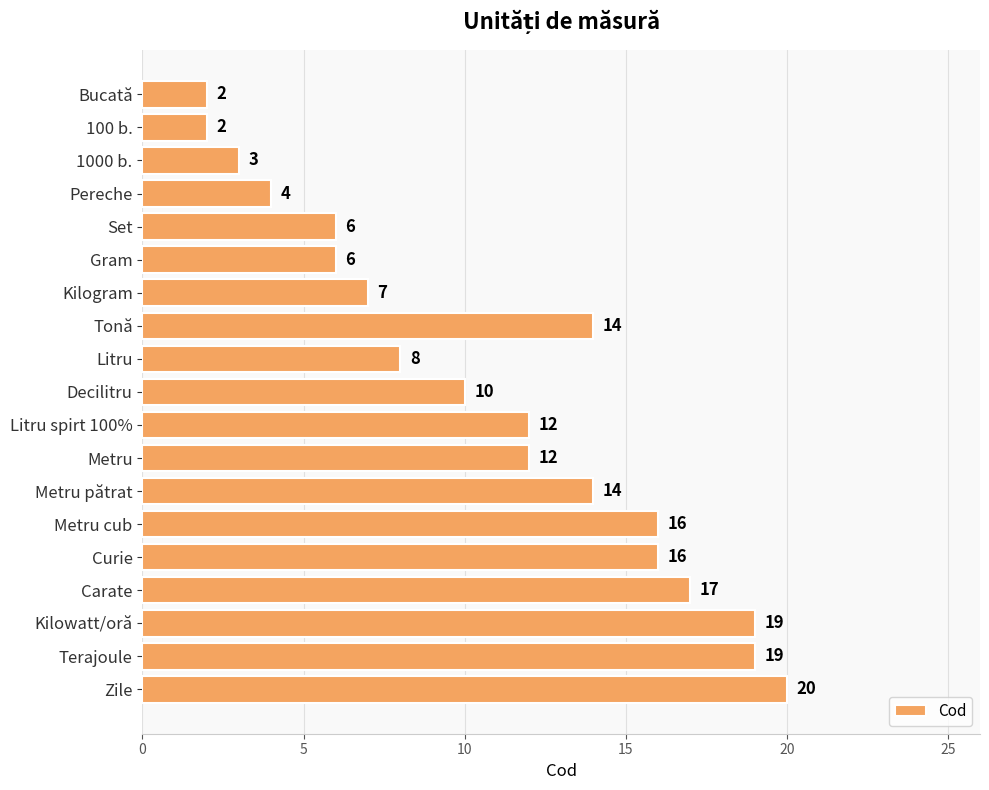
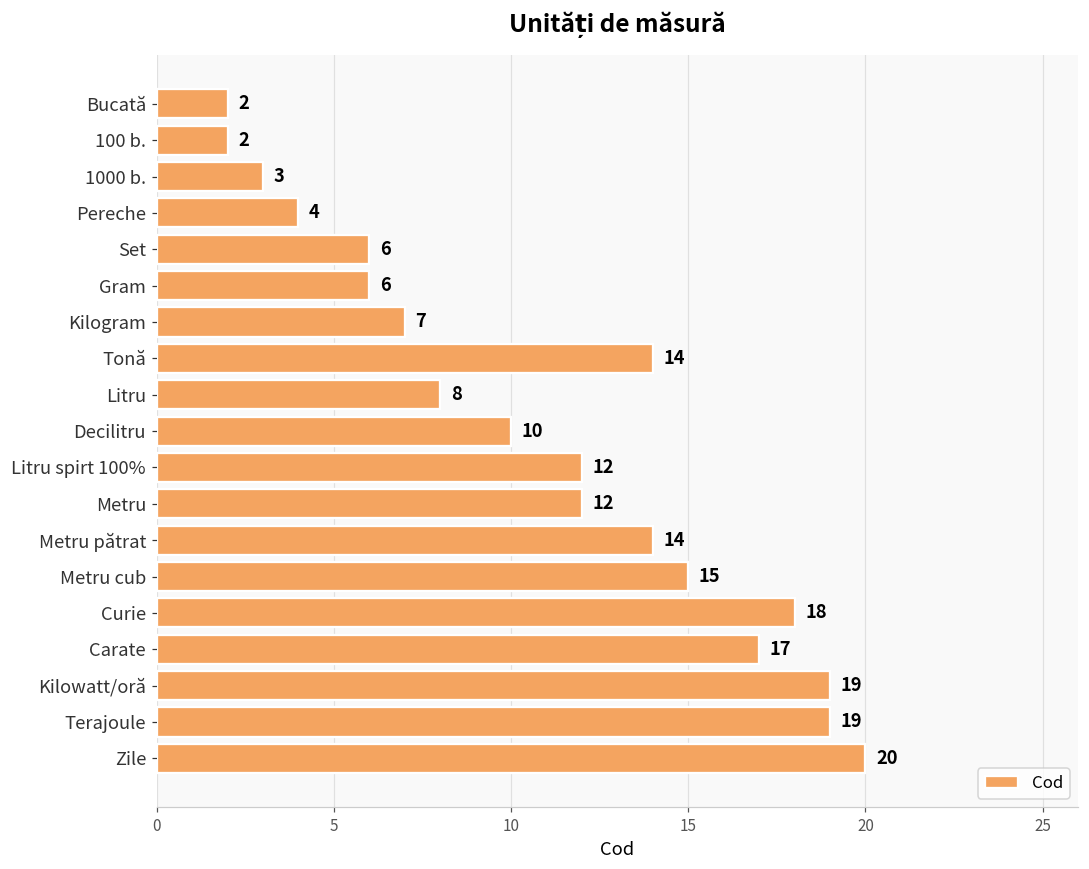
  {
    "Bucată": 2,
    "100 b.": 2,
    "1000 b.": 3,
    "Pereche": 4,
    "Set": 6,
    "Gram": 6,
    "Kilogram": 7,
    "Tonă": 14,
    "Litru": 8,
    "Decilitru": 10,
    "Litru spirt 100%": 12,
    "Metru": 12,
    "Metru pătrat": 14,
-   "Metru cub": 16,
-   "Curie": 16,
+   "Metru cub": 15,
+   "Curie": 18,
    "Carate": 17,
    "Kilowatt/oră": 19,
    "Terajoule": 19,
    "Zile": 20
  }
